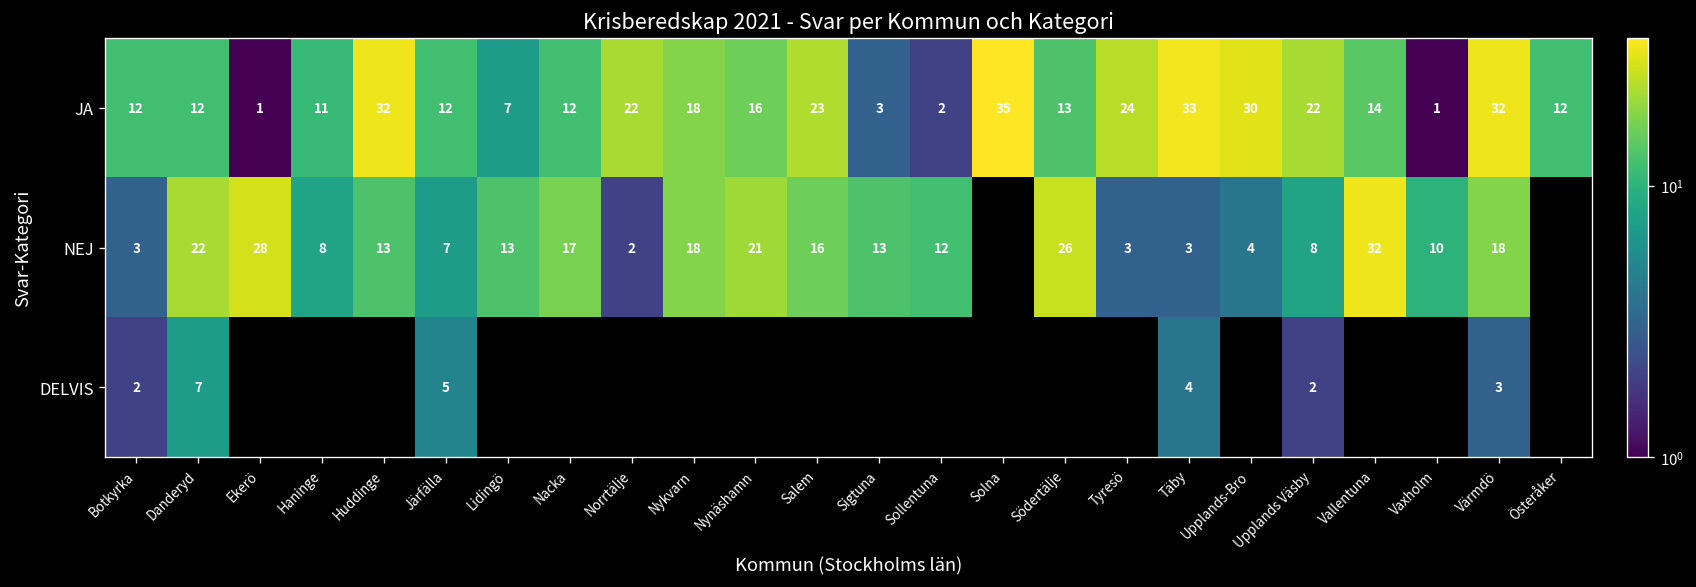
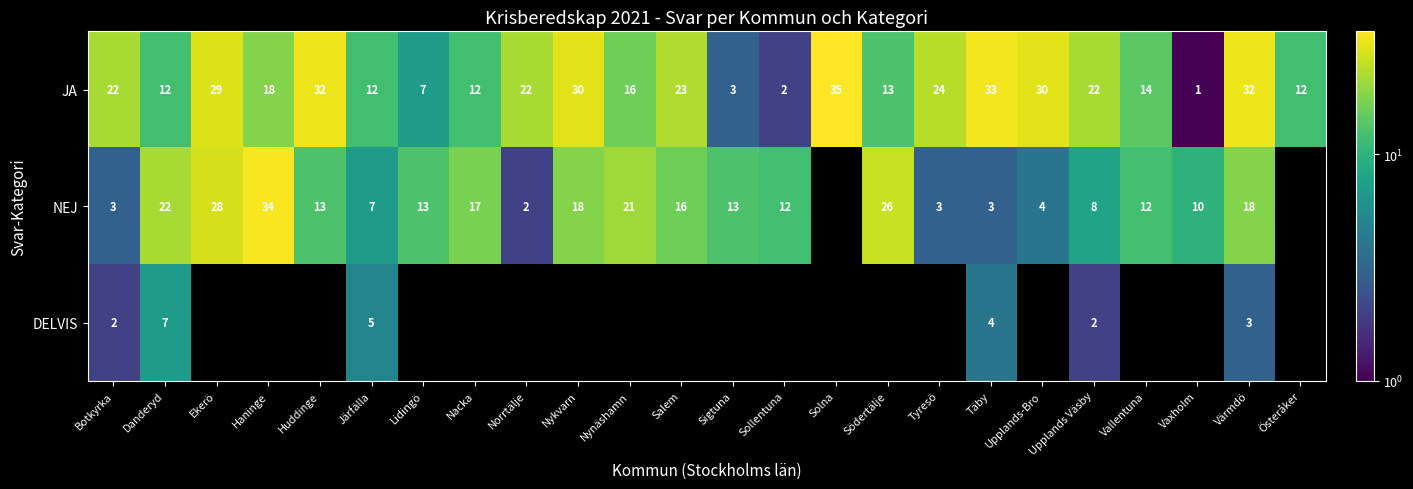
  {
    "JA": {
-     "Botkyrka": 12,
+     "Botkyrka": 22,
      "Danderyd": 12,
-     "Ekerö": 1,
-     "Haninge": 11,
+     "Ekerö": 29,
+     "Haninge": 18,
      "Huddinge": 32,
      "Järfälla": 12,
      "Lidingö": 7,
      "Nacka": 12,
      "Norrtälje": 22,
-     "Nykvarn": 18,
+     "Nykvarn": 30,
      "Nynäshamn": 16,
      "Salem": 23,
      "Sigtuna": 3,
      "Sollentuna": 2,
      "Solna": 35,
      "Södertälje": 13,
      "Tyresö": 24,
      "Täby": 33,
      "Upplands-Bro": 30,
      "Upplands Väsby": 22,
      "Vallentuna": 14,
      "Vaxholm": 1,
      "Värmdö": 32,
      "Österåker": 12
    },
    "NEJ": {
      "Botkyrka": 3,
      "Danderyd": 22,
      "Ekerö": 28,
-     "Haninge": 8,
+     "Haninge": 34,
      "Huddinge": 13,
      "Järfälla": 7,
      "Lidingö": 13,
      "Nacka": 17,
      "Norrtälje": 2,
      "Nykvarn": 18,
      "Nynäshamn": 21,
      "Salem": 16,
      "Sigtuna": 13,
      "Sollentuna": 12,
      "Södertälje": 26,
      "Tyresö": 3,
      "Täby": 3,
      "Upplands-Bro": 4,
      "Upplands Väsby": 8,
-     "Vallentuna": 32,
+     "Vallentuna": 12,
      "Vaxholm": 10,
      "Värmdö": 18
    },
    "DELVIS": {
      "Botkyrka": 2,
      "Danderyd": 7,
      "Järfälla": 5,
      "Täby": 4,
      "Upplands Väsby": 2,
      "Värmdö": 3
    }
  }
